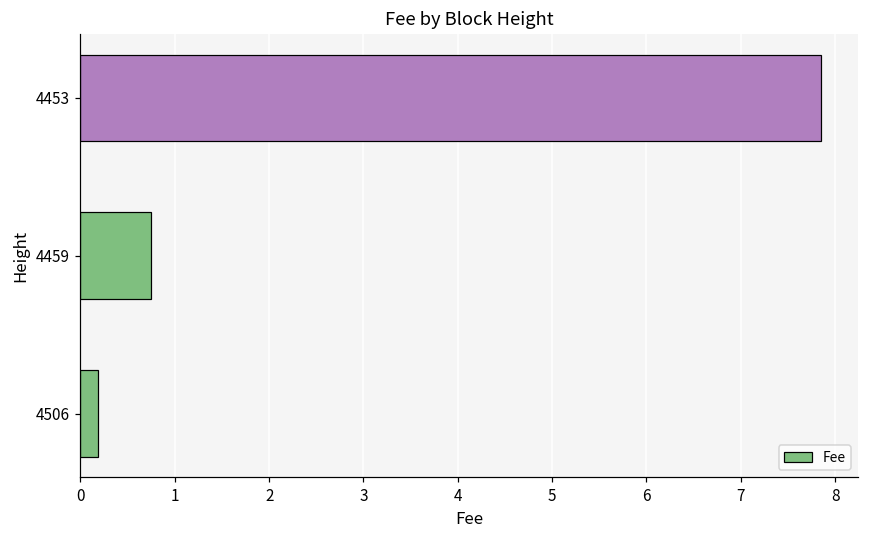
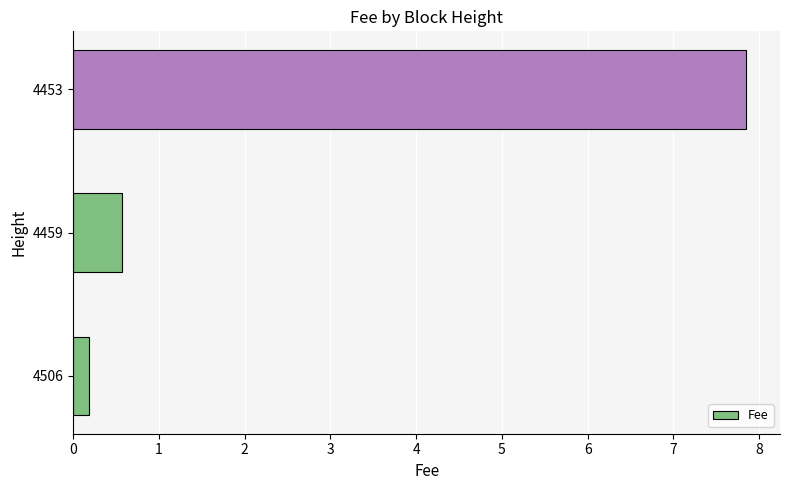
  {
    "4453": 7.8,
-   "4459": 0.7,
+   "4459": 0.6,
    "4506": 0.2
  }
